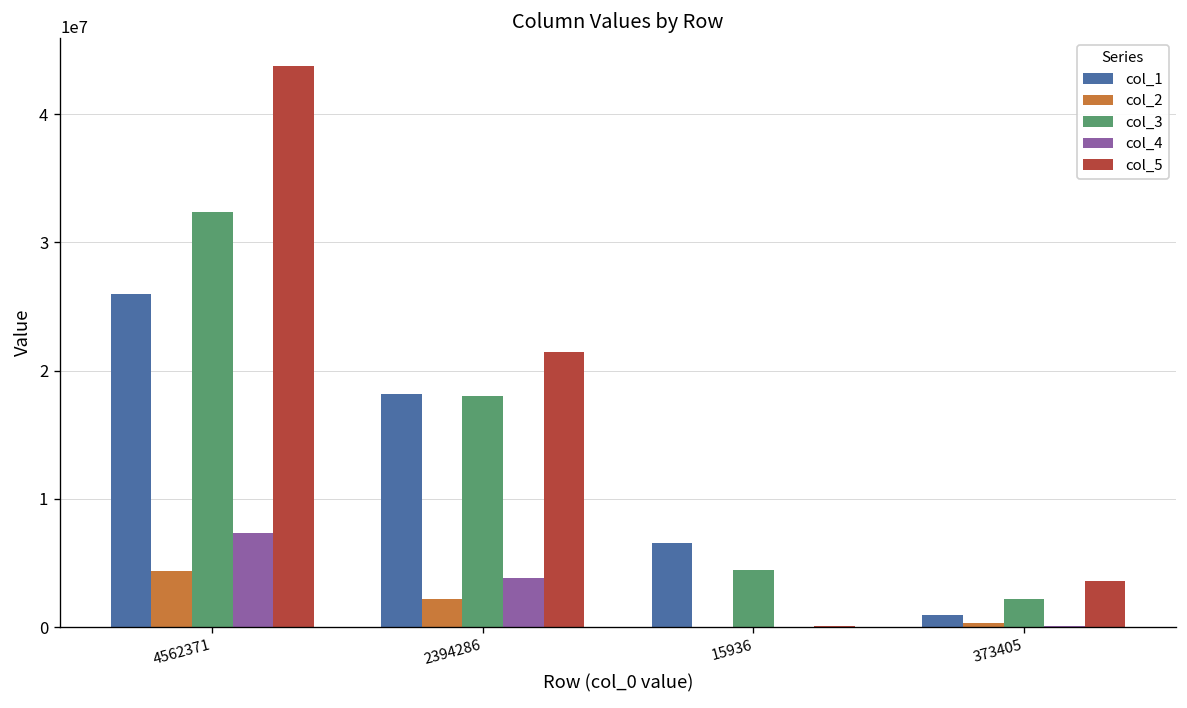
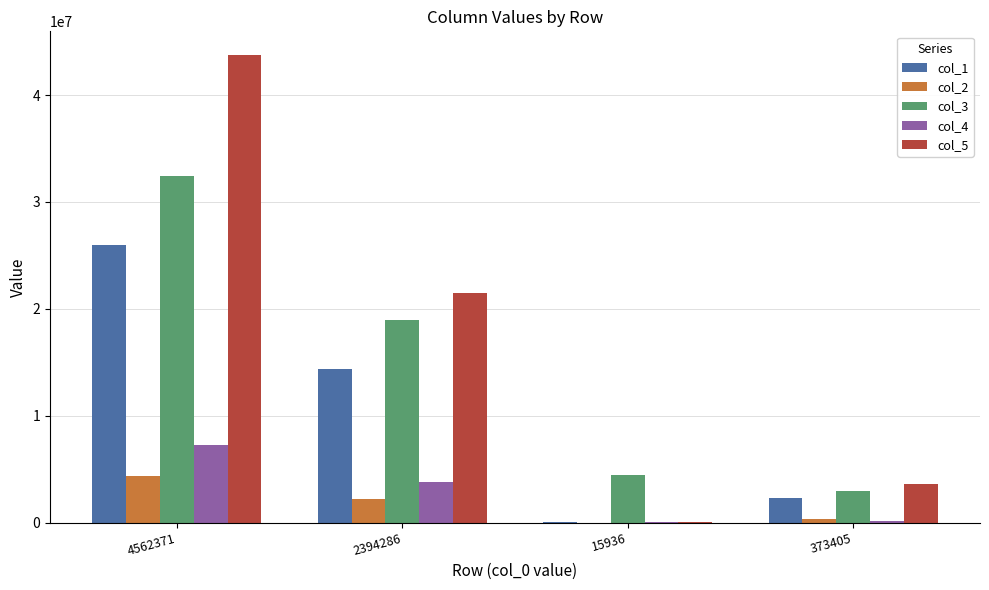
  {
    "col_1": {
      "4562371": 26000000,
-     "2394286": 18200000,
-     "15936": 6500000,
-     "373405": 1000000
+     "2394286": 14300000,
+     "15936": 0,
+     "373405": 2300000
    },
    "col_3": {
      "4562371": 32400000,
-     "2394286": 18000000,
+     "2394286": 19000000,
      "15936": 4500000,
-     "373405": 2200000
+     "373405": 3000000
    },
    "col_4": {
      "4562371": 7300000,
      "2394286": 3800000
    }
  }
